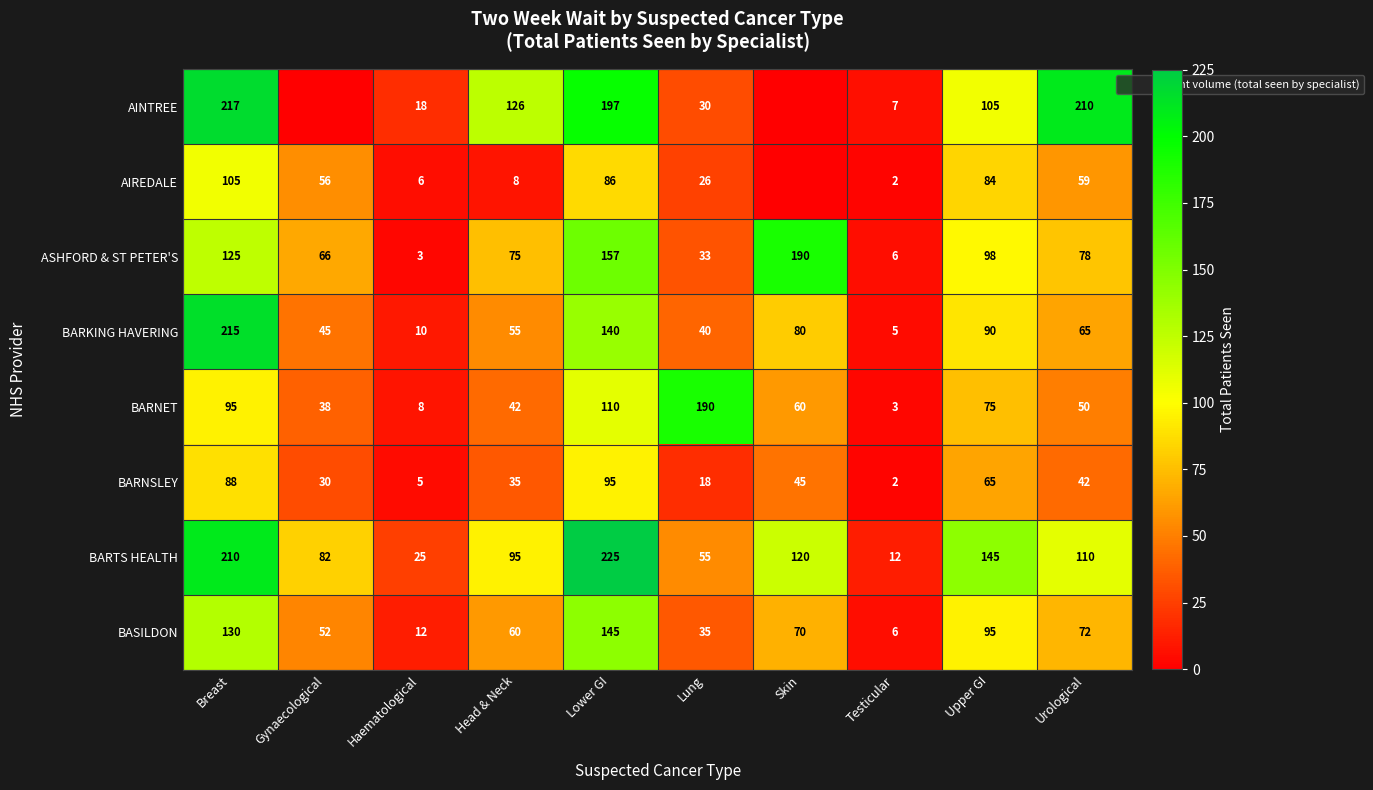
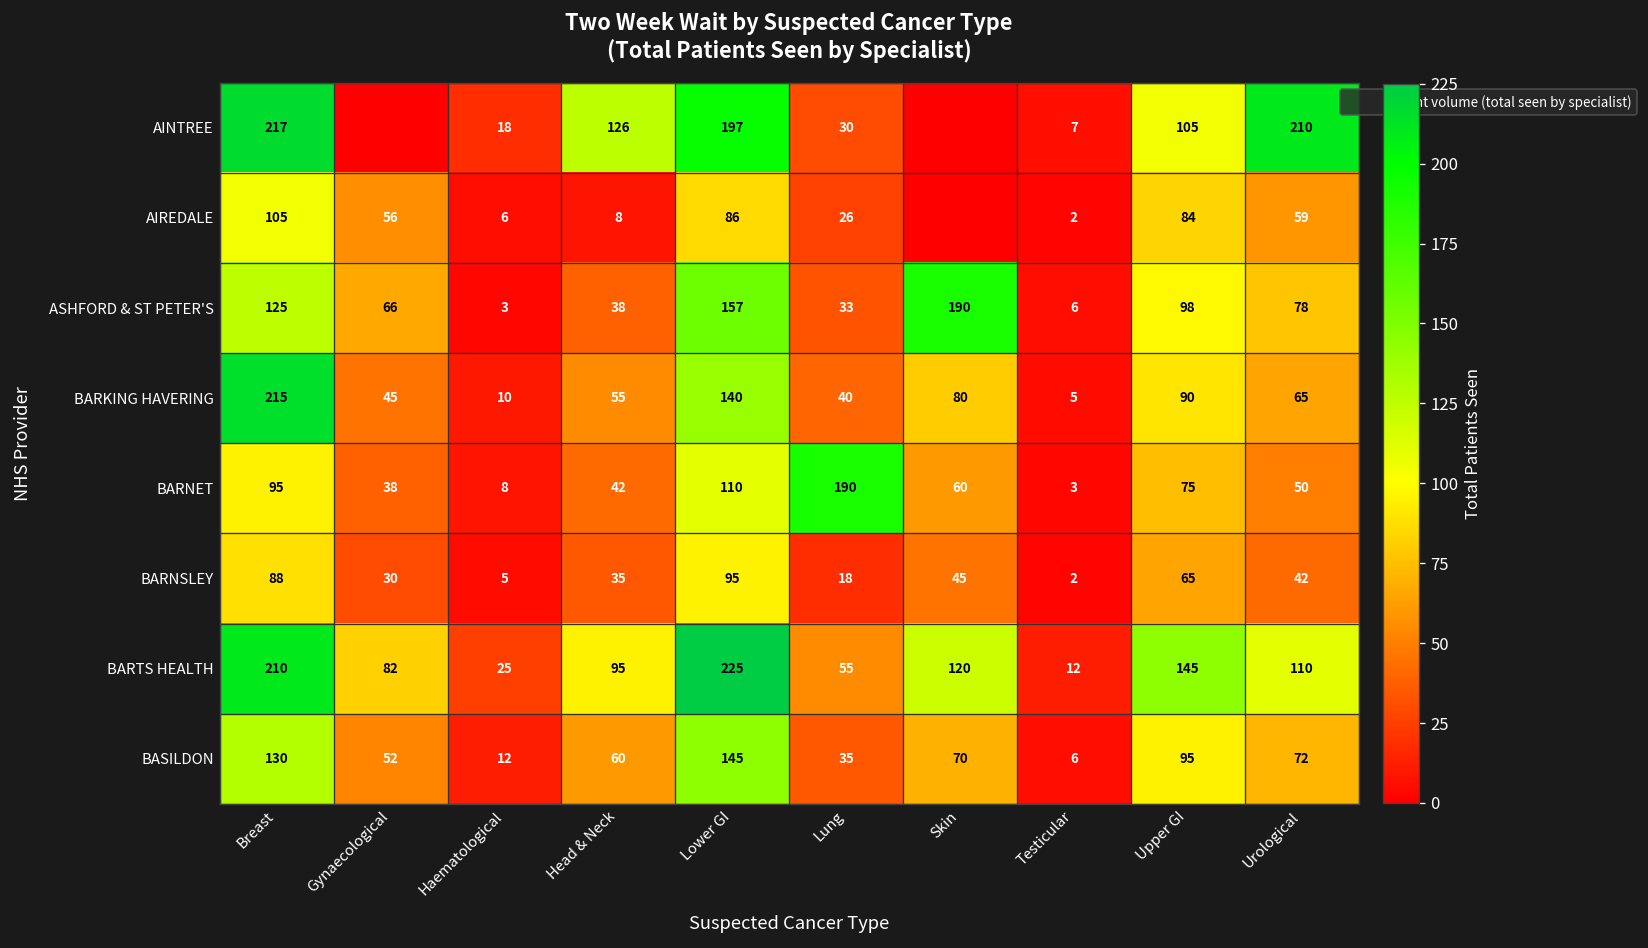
  {
    "AINTREE": {
      "Breast": 217,
      "Haematological": 18,
      "Head & Neck": 126,
      "Lower GI": 197,
      "Lung": 30,
      "Testicular": 7,
      "Upper GI": 105,
      "Urological": 210
    },
    "AIREDALE": {
      "Breast": 105,
      "Gynaecological": 56,
      "Haematological": 6,
      "Head & Neck": 8,
      "Lower GI": 86,
      "Lung": 26,
      "Testicular": 2,
      "Upper GI": 84,
      "Urological": 59
    },
    "ASHFORD & ST PETER'S": {
      "Breast": 125,
      "Gynaecological": 66,
      "Haematological": 3,
-     "Head & Neck": 75,
+     "Head & Neck": 38,
      "Lower GI": 157,
      "Lung": 33,
      "Skin": 190,
      "Testicular": 6,
      "Upper GI": 98,
      "Urological": 78
    },
    "BARKING HAVERING": {
      "Breast": 215,
      "Gynaecological": 45,
      "Haematological": 10,
      "Head & Neck": 55,
      "Lower GI": 140,
      "Lung": 40,
      "Skin": 80,
      "Testicular": 5,
      "Upper GI": 90,
      "Urological": 65
    },
    "BARNET": {
      "Breast": 95,
      "Gynaecological": 38,
      "Haematological": 8,
      "Head & Neck": 42,
      "Lower GI": 110,
      "Lung": 190,
      "Skin": 60,
      "Testicular": 3,
      "Upper GI": 75,
      "Urological": 50
    },
    "BARNSLEY": {
      "Breast": 88,
      "Gynaecological": 30,
      "Haematological": 5,
      "Head & Neck": 35,
      "Lower GI": 95,
      "Lung": 18,
      "Skin": 45,
      "Testicular": 2,
      "Upper GI": 65,
      "Urological": 42
    },
    "BARTS HEALTH": {
      "Breast": 210,
      "Gynaecological": 82,
      "Haematological": 25,
      "Head & Neck": 95,
      "Lower GI": 225,
      "Lung": 55,
      "Skin": 120,
      "Testicular": 12,
      "Upper GI": 145,
      "Urological": 110
    },
    "BASILDON": {
      "Breast": 130,
      "Gynaecological": 52,
      "Haematological": 12,
      "Head & Neck": 60,
      "Lower GI": 145,
      "Lung": 35,
      "Skin": 70,
      "Testicular": 6,
      "Upper GI": 95,
      "Urological": 72
    }
  }
